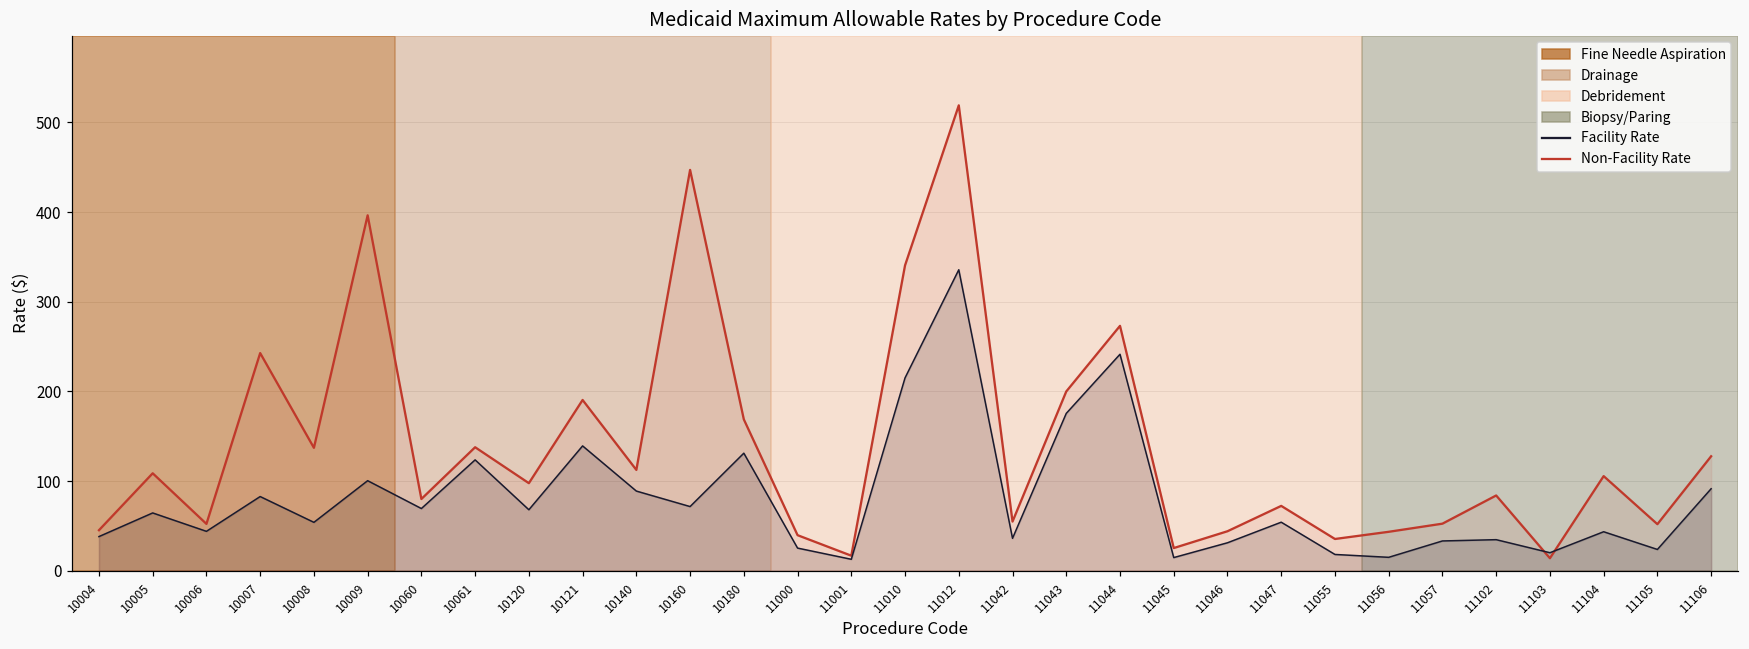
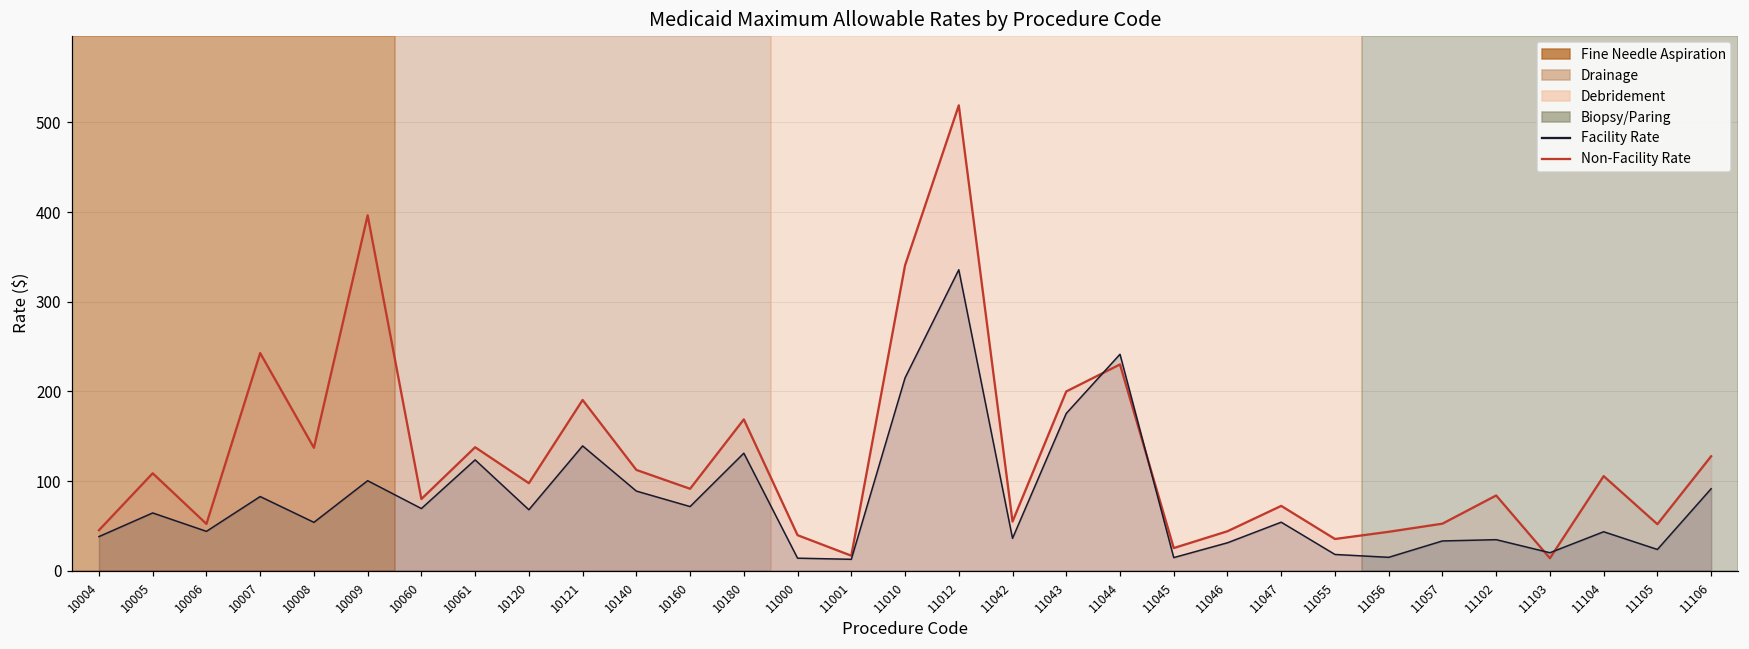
  {
    "Non-Facility Rate": {
      "10060": 80,
      "10061": 140,
      "10120": 100,
      "10121": 190,
      "10140": 110,
-     "10160": 450,
+     "10160": 90,
      "10180": 170,
      "11000": 40,
      "11001": 20,
      "11010": 340,
      "11012": 520,
      "11042": 50,
      "11043": 200,
-     "11044": 270,
+     "11044": 230,
      "11045": 30,
      "11046": 40,
      "11047": 70,
      "11055": 40,
      "11056": 40,
      "11057": 50,
      "11102": 80,
      "11103": 10,
      "11104": 110,
      "11105": 50,
      "11106": 130
    },
    "Facility Rate": {
      "10060": 70,
      "10061": 120,
      "10120": 70,
      "10121": 140,
      "10140": 90,
      "10160": 70,
      "10180": 130,
-     "11000": 30,
+     "11000": 10,
      "11001": 10,
      "11010": 220,
      "11012": 340,
      "11042": 40,
      "11043": 180,
      "11044": 240,
      "11045": 10,
      "11046": 30,
      "11047": 50,
      "11055": 20,
      "11056": 10,
      "11057": 30,
      "11102": 30,
      "11103": 20,
      "11104": 40,
      "11105": 20,
      "11106": 90
    }
  }
